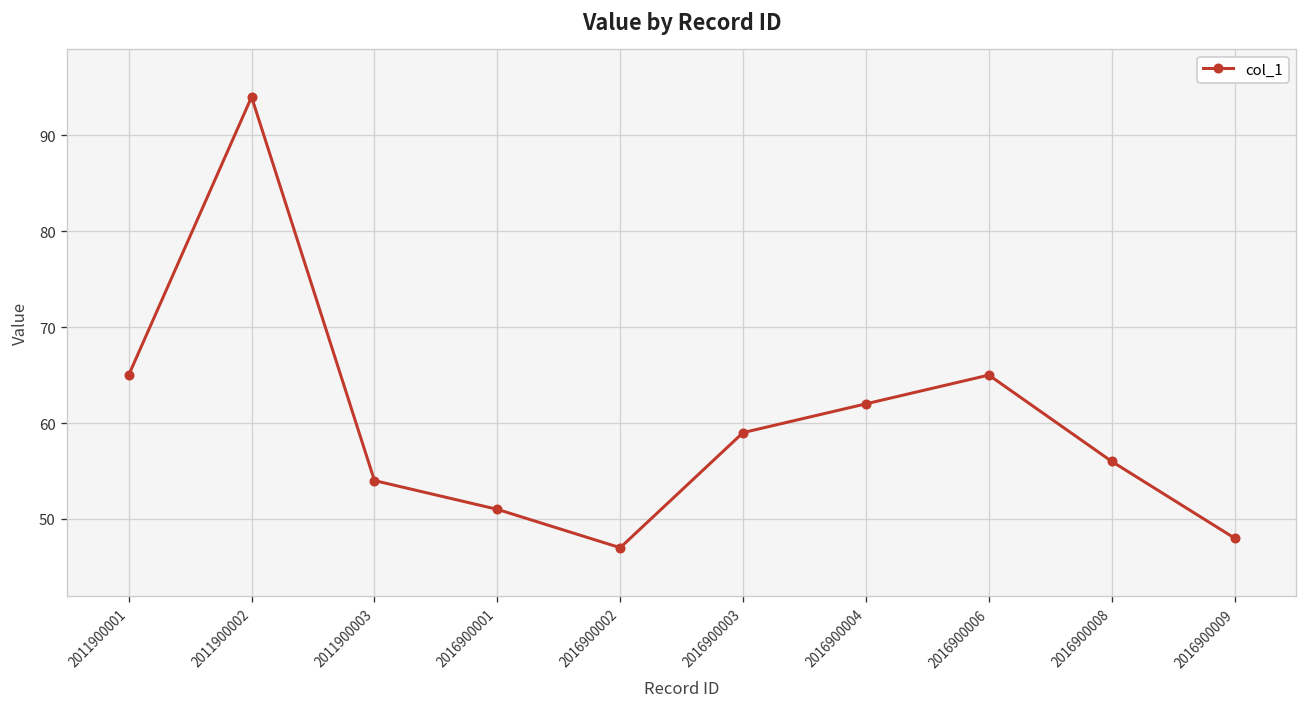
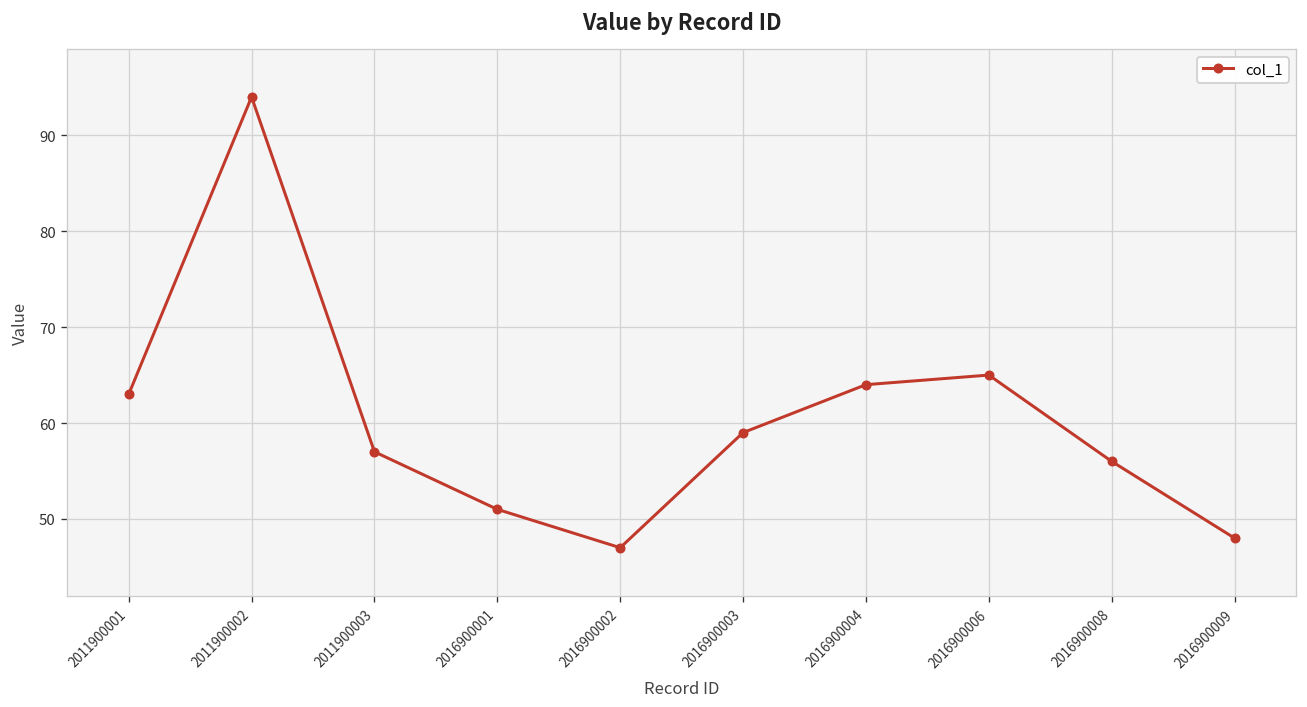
  {
-   "2011900001": 65,
+   "2011900001": 63,
    "2011900002": 94,
-   "2011900003": 54,
+   "2011900003": 57,
    "2016900001": 51,
    "2016900002": 47,
    "2016900003": 59,
-   "2016900004": 62,
+   "2016900004": 64,
    "2016900006": 65,
    "2016900008": 56,
    "2016900009": 48
  }
